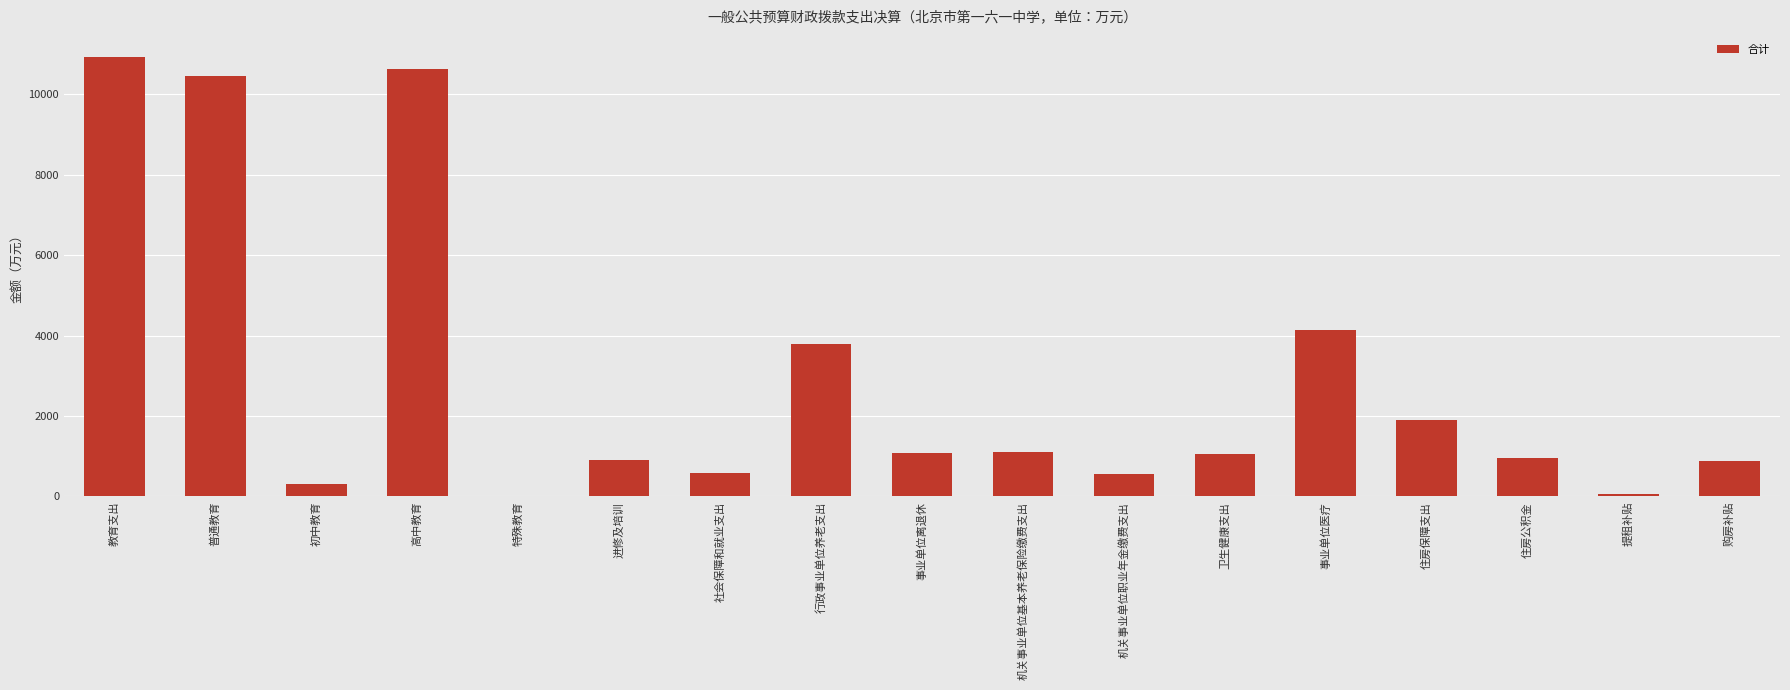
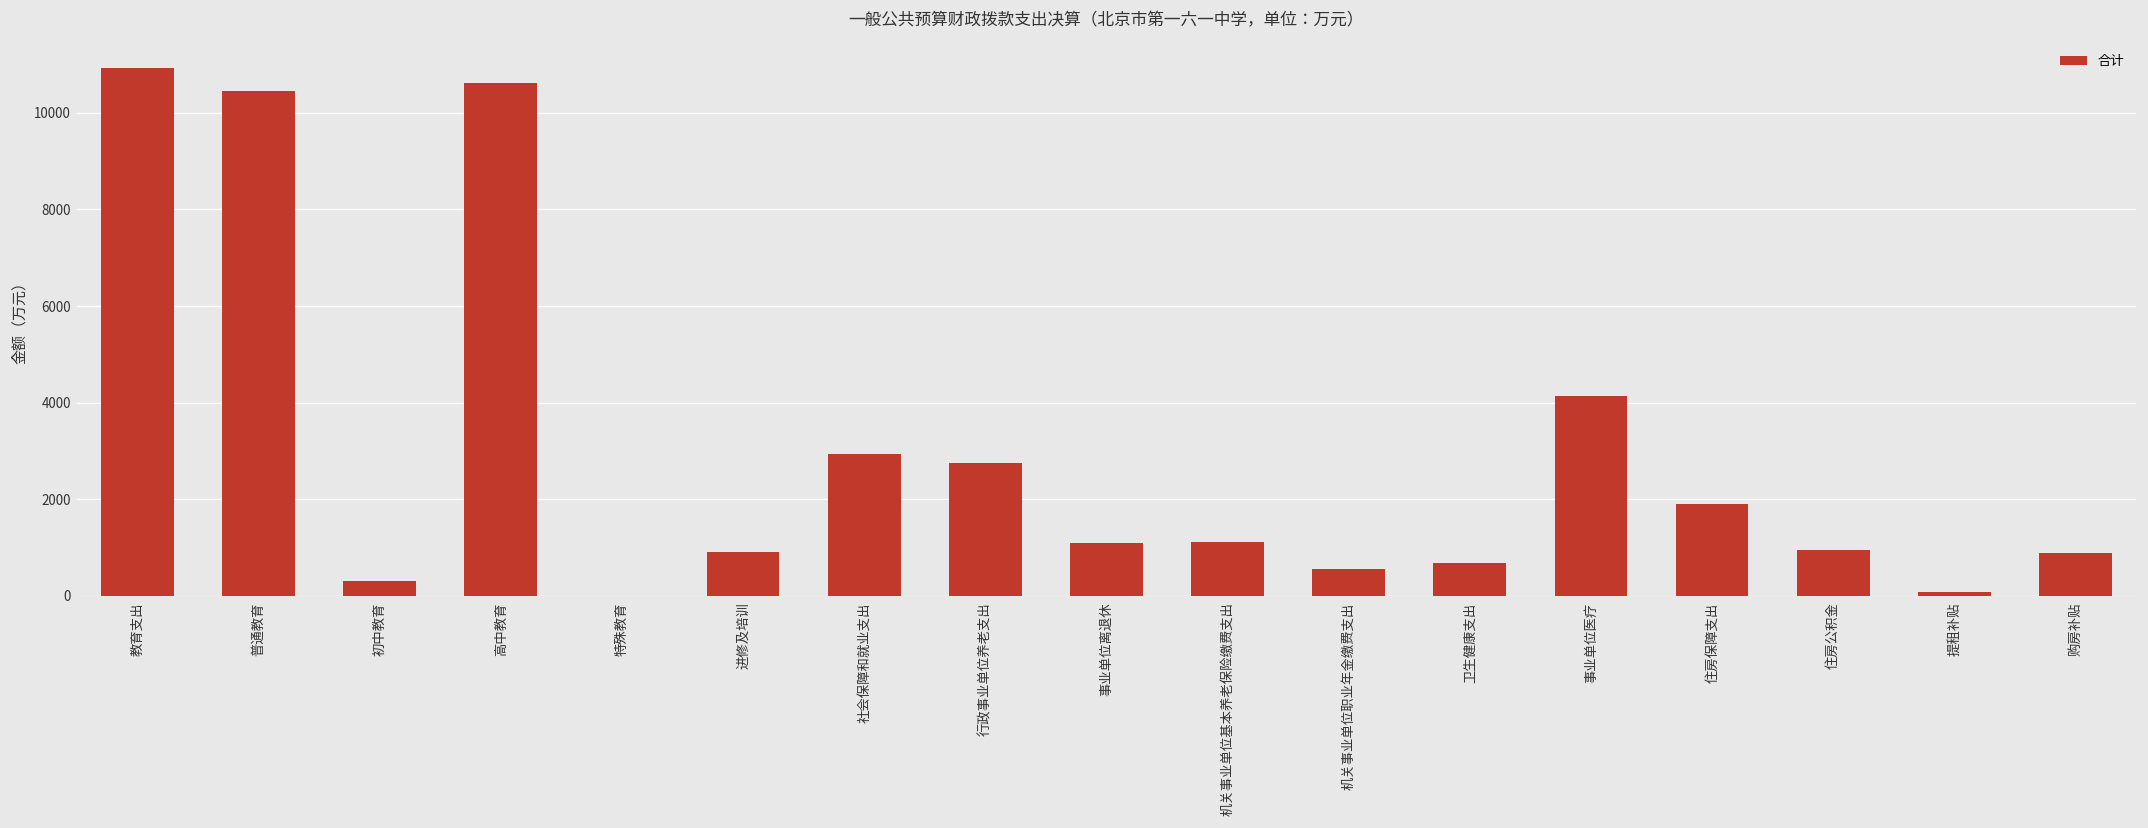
  {
    "教育支出": 10900,
    "普通教育": 10500,
    "初中教育": 300,
    "高中教育": 10600,
    "进修及培训": 900,
-   "社会保障和就业支出": 600,
-   "行政事业单位养老支出": 3800,
+   "社会保障和就业支出": 2900,
+   "行政事业单位养老支出": 2700,
    "事业单位离退休": 1100,
    "机关事业单位基本养老保险缴费支出": 1100,
    "机关事业单位职业年金缴费支出": 600,
-   "卫生健康支出": 1000,
+   "卫生健康支出": 700,
    "事业单位医疗": 4100,
    "住房保障支出": 1900,
    "住房公积金": 900,
    "提租补贴": 100,
    "购房补贴": 900
  }
